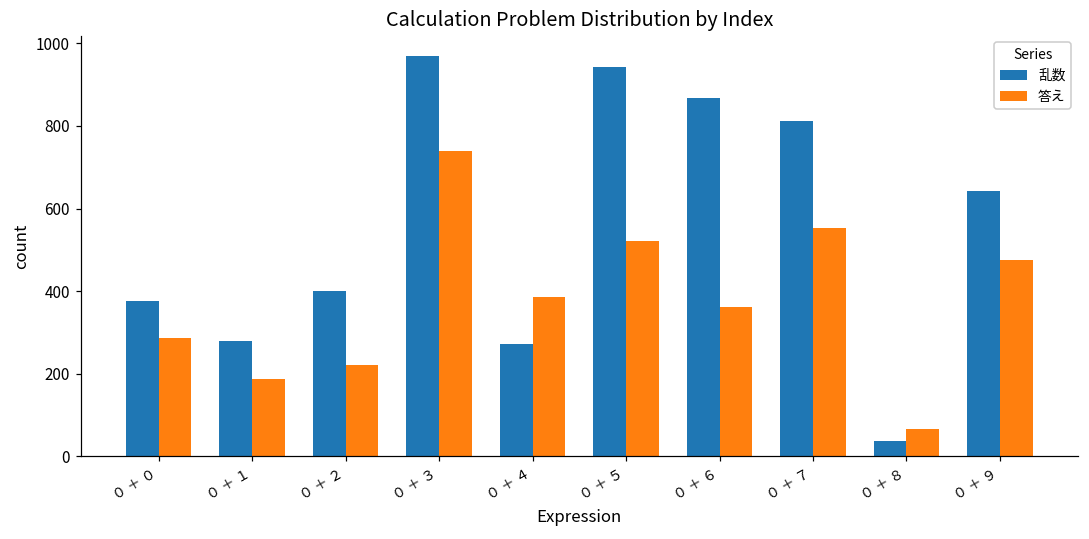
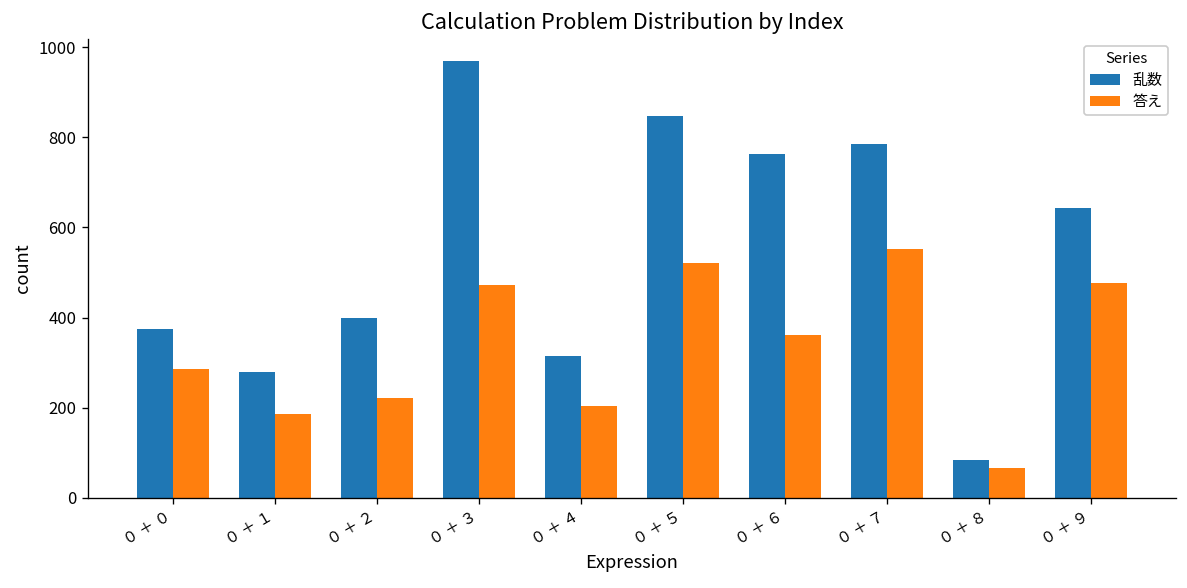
  {
    "乱数": {
      "０ ＋ ０": 380,
      "０ ＋ １": 280,
      "０ ＋ ２": 400,
      "０ ＋ ３": 970,
-     "０ ＋ ４": 270,
-     "０ ＋ ５": 940,
-     "０ ＋ ６": 870,
-     "０ ＋ ７": 810,
-     "０ ＋ ８": 40,
+     "０ ＋ ４": 310,
+     "０ ＋ ５": 850,
+     "０ ＋ ６": 760,
+     "０ ＋ ７": 780,
+     "０ ＋ ８": 80,
      "０ ＋ ９": 640
    },
    "答え": {
      "０ ＋ ０": 290,
      "０ ＋ １": 190,
      "０ ＋ ２": 220,
-     "０ ＋ ３": 740,
-     "０ ＋ ４": 390,
+     "０ ＋ ３": 470,
+     "０ ＋ ４": 210,
      "０ ＋ ５": 520,
      "０ ＋ ６": 360,
      "０ ＋ ７": 550,
      "０ ＋ ８": 70,
      "０ ＋ ９": 480
    }
  }
